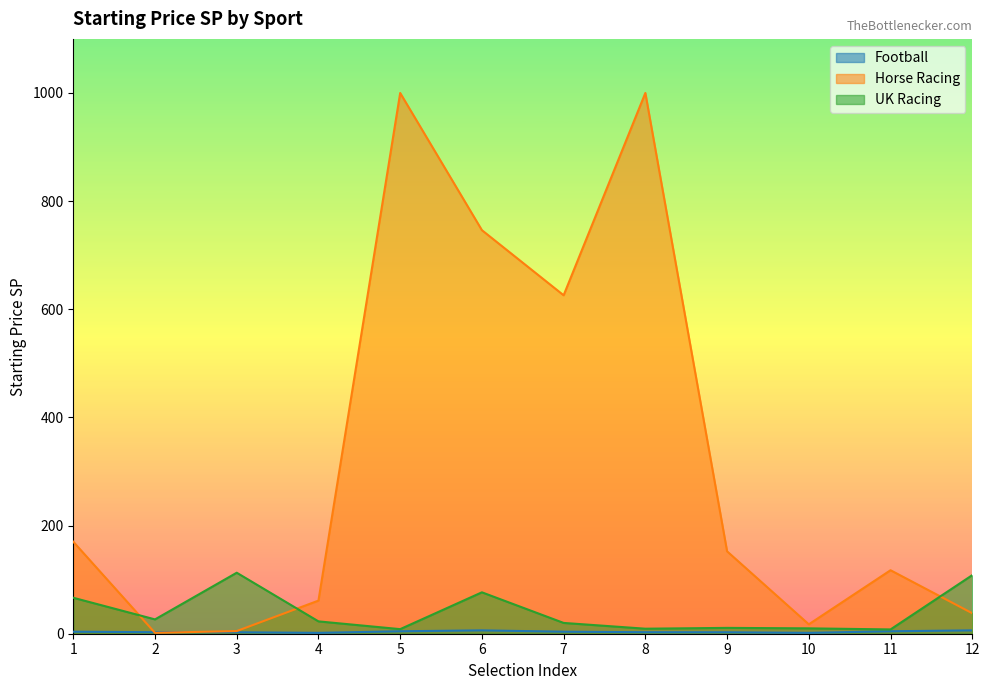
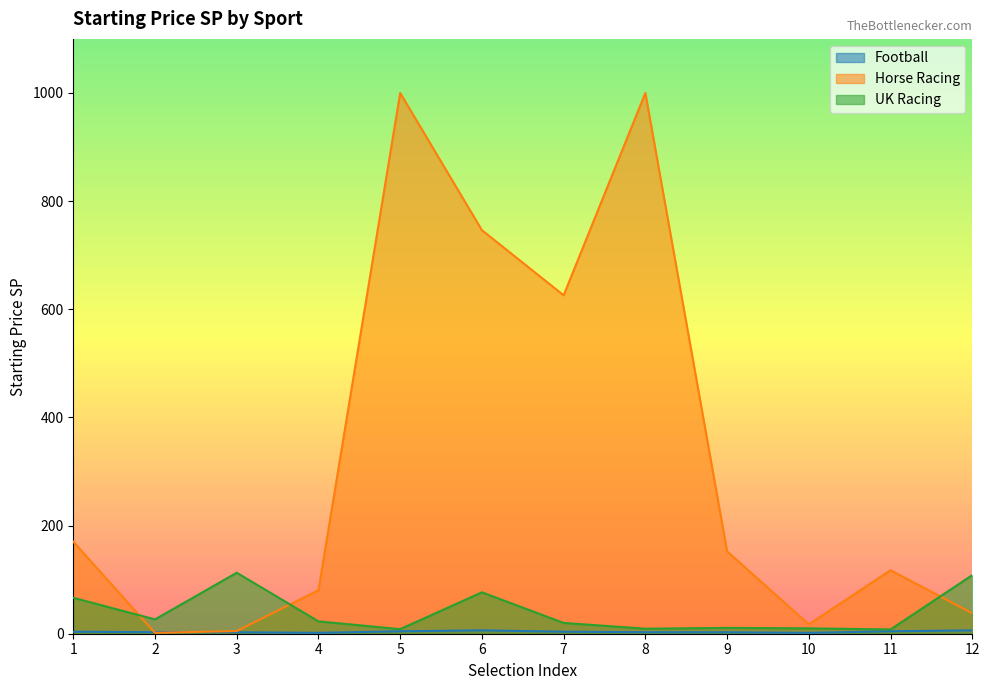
  {
    "Football": {
      "1": 0,
      "4": 0,
      "6": 10,
      "7": 0,
      "8": 0,
      "9": 0,
      "10": 0,
      "12": 10
    },
    "Horse Racing": {
      "1": 170,
-     "4": 60,
+     "4": 80,
      "5": 1000,
      "6": 750,
      "7": 630,
      "8": 1000,
      "9": 150,
      "10": 20,
      "11": 120,
      "12": 40
    },
    "UK Racing": {
      "1": 70,
      "2": 30,
      "3": 110,
      "4": 20,
      "6": 80,
      "7": 20,
      "8": 10,
      "9": 10,
      "10": 10,
      "12": 110
    }
  }
